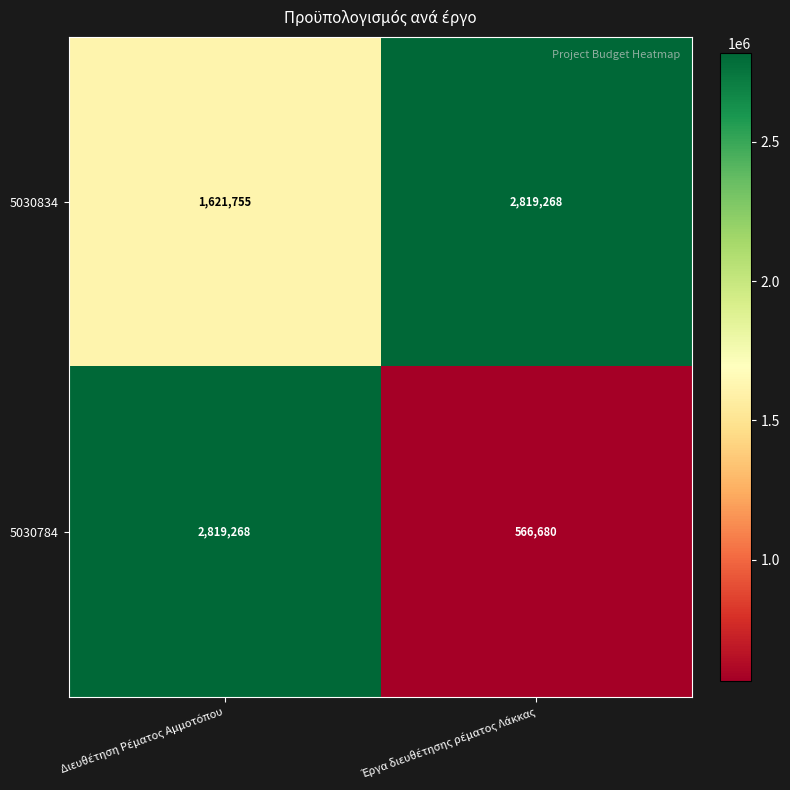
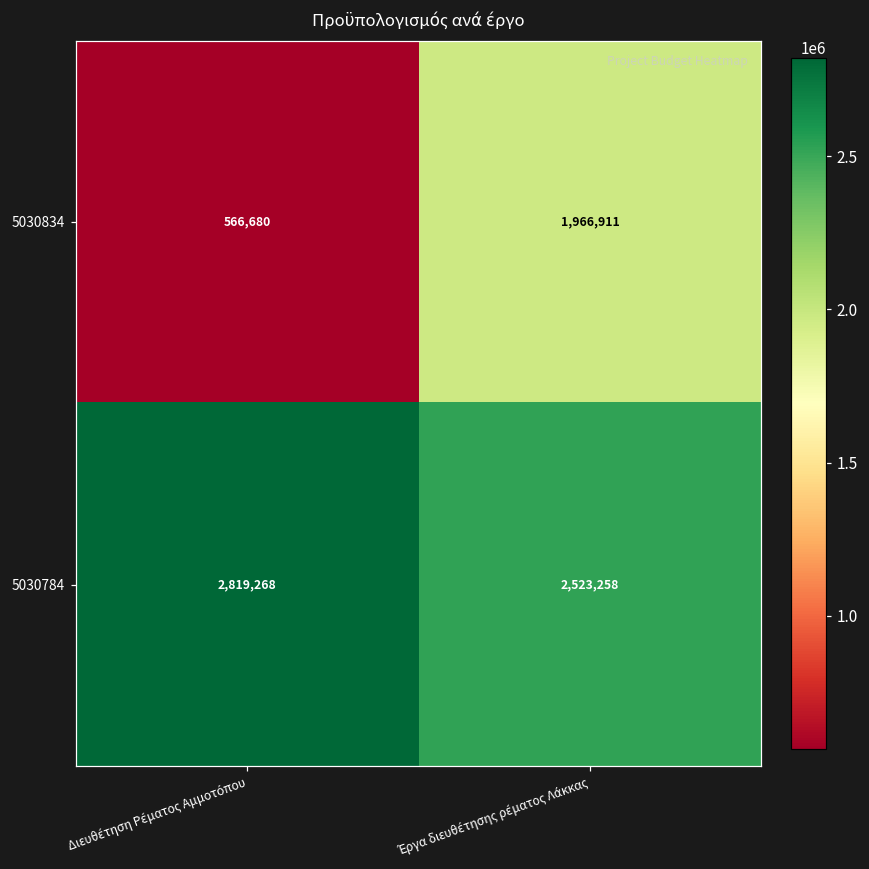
  {
    "5030834": {
-     "Διευθέτηση Ρέματος Αμμοτόπου": "1,621,755",
-     "Έργα διευθέτησης ρέματος Λάκκας": "2,819,268"
+     "Διευθέτηση Ρέματος Αμμοτόπου": "566,680",
+     "Έργα διευθέτησης ρέματος Λάκκας": "1,966,911"
    },
    "5030784": {
      "Διευθέτηση Ρέματος Αμμοτόπου": "2,819,268",
-     "Έργα διευθέτησης ρέματος Λάκκας": "566,680"
+     "Έργα διευθέτησης ρέματος Λάκκας": "2,523,258"
    }
  }
